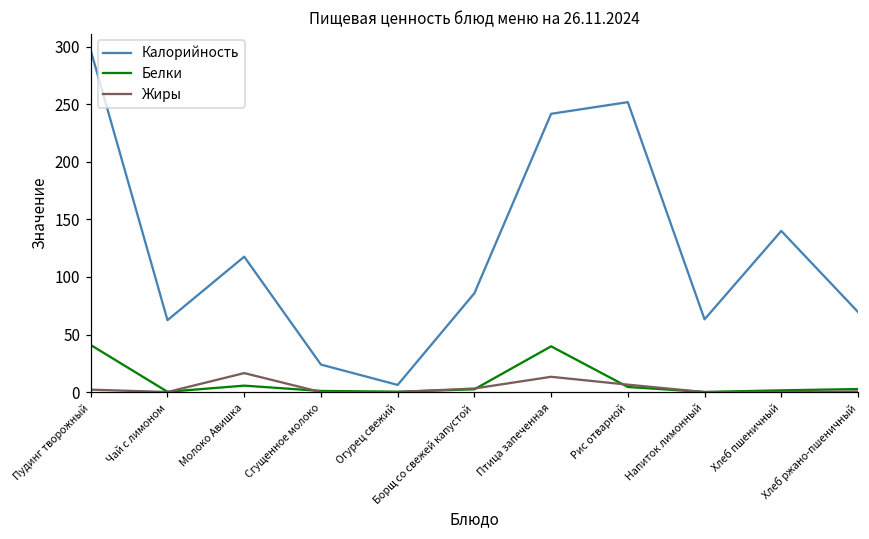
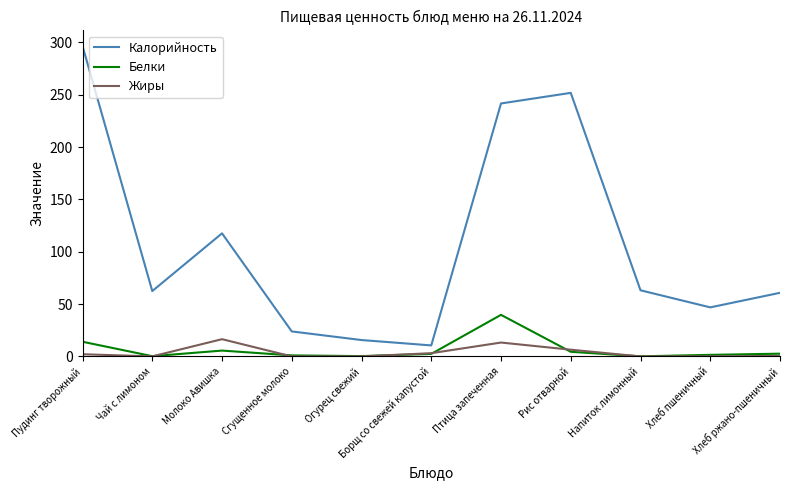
  {
    "Калорийность": {
      "Пудинг творожный": 297,
      "Чай с лимоном": 62,
      "Молоко Авишка": 118,
      "Сгущенное молоко": 24,
-     "Огурец свежий": 6,
-     "Борщ со свежей капустой": 86,
+     "Огурец свежий": 16,
+     "Борщ со свежей капустой": 11,
      "Птица запеченная": 242,
      "Рис отварной": 252,
      "Напиток лимонный": 63,
-     "Хлеб пшеничный": 140,
-     "Хлеб ржано-пшеничный": 70
+     "Хлеб пшеничный": 47,
+     "Хлеб ржано-пшеничный": 61
    },
    "Белки": {
-     "Пудинг творожный": 41,
+     "Пудинг творожный": 14,
      "Молоко Авишка": 6,
      "Птица запеченная": 40
    },
    "Жиры": {
      "Пудинг творожный": 2,
      "Молоко Авишка": 17,
      "Птица запеченная": 13
    }
  }
